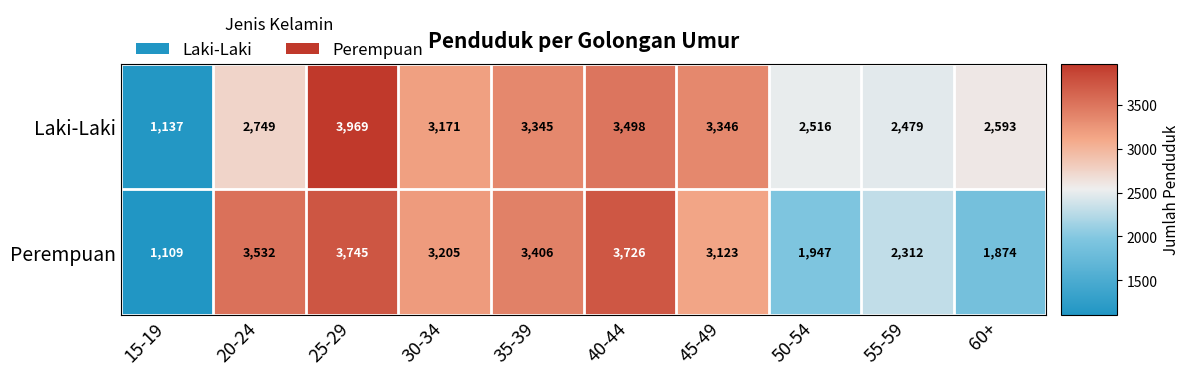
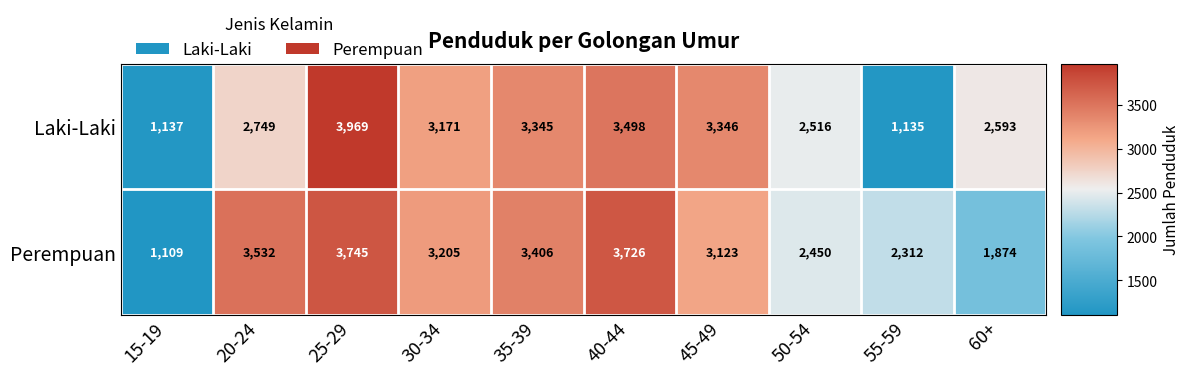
  {
    "Laki-Laki": {
      "15-19": "1,137",
      "20-24": "2,749",
      "25-29": "3,969",
      "30-34": "3,171",
      "35-39": "3,345",
      "40-44": "3,498",
      "45-49": "3,346",
      "50-54": "2,516",
-     "55-59": "2,479",
+     "55-59": "1,135",
      "60+": "2,593"
    },
    "Perempuan": {
      "15-19": "1,109",
      "20-24": "3,532",
      "25-29": "3,745",
      "30-34": "3,205",
      "35-39": "3,406",
      "40-44": "3,726",
      "45-49": "3,123",
-     "50-54": "1,947",
+     "50-54": "2,450",
      "55-59": "2,312",
      "60+": "1,874"
    }
  }
